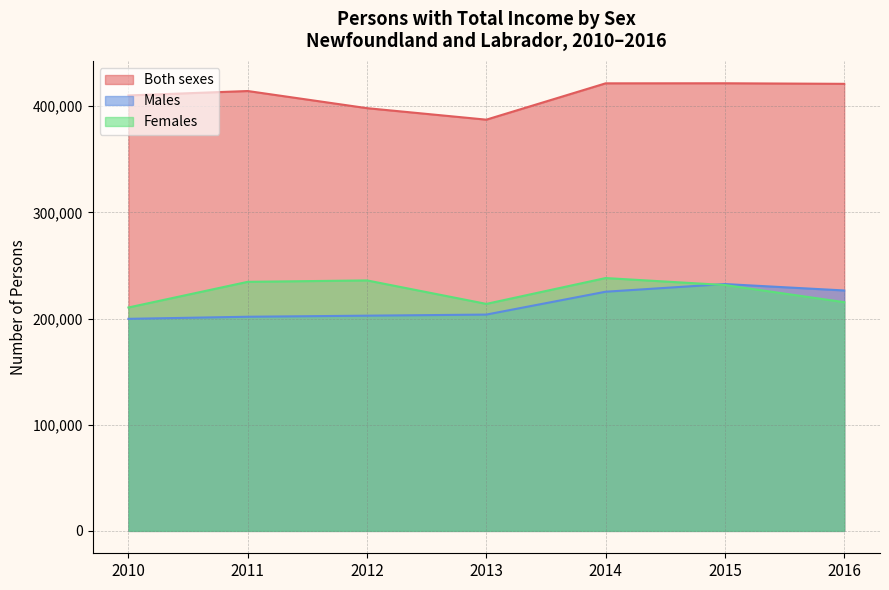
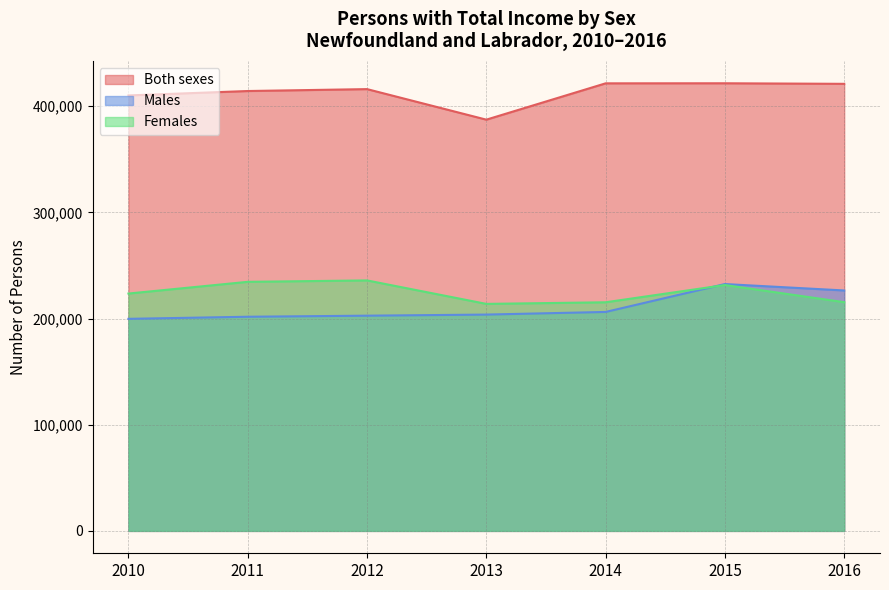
  {
    "Both sexes": {
      "2011": "414,000",
-     "2012": "398,000",
+     "2012": "416,000",
      "2013": "387,000",
      "2014": "422,000",
      "2015": "422,000",
      "2016": "421,000"
    },
    "Males": {
      "2010": "200,000",
      "2011": "202,000",
      "2012": "203,000",
      "2013": "204,000",
-     "2014": "225,000",
+     "2014": "206,000",
      "2016": "226,000"
    },
    "Females": {
-     "2010": "210,000",
+     "2010": "224,000",
      "2011": "235,000",
      "2012": "236,000",
      "2013": "214,000",
-     "2014": "238,000",
+     "2014": "215,000",
      "2016": "215,000"
    }
  }
